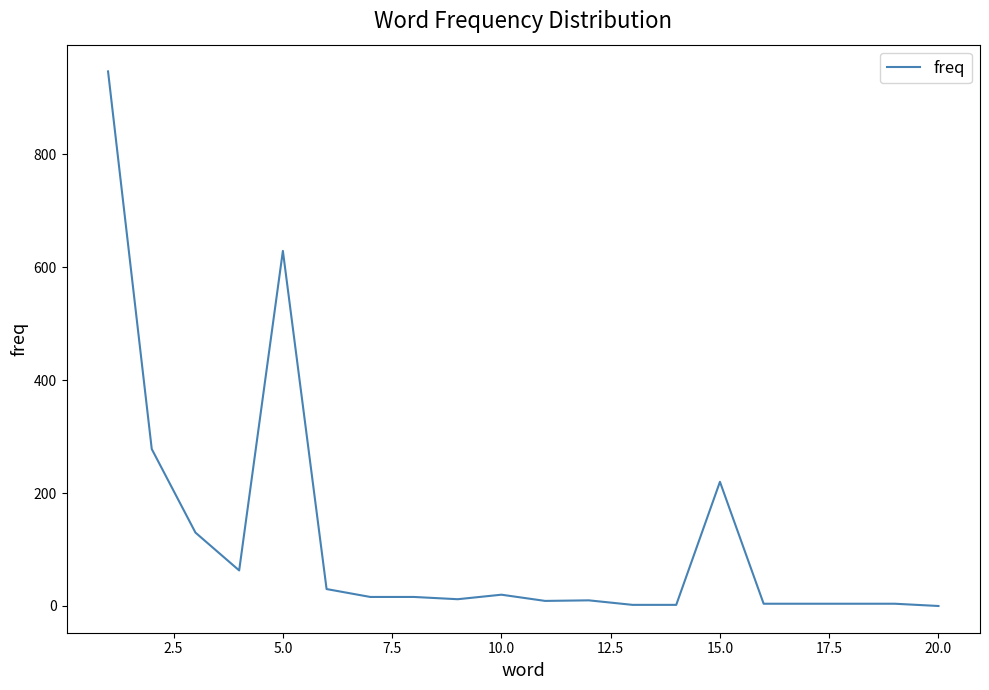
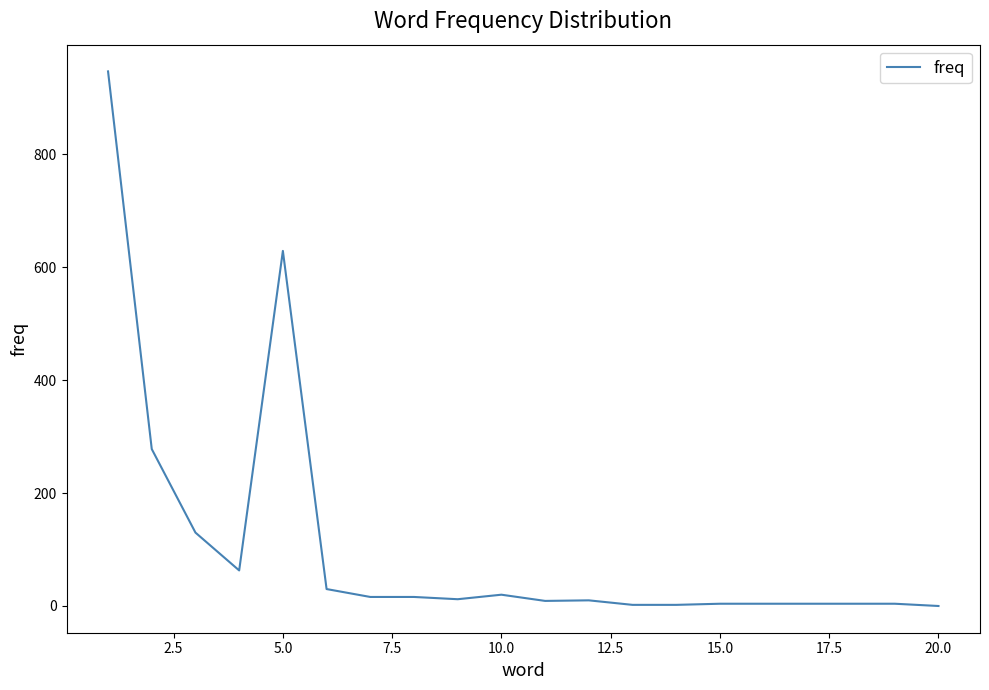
  {
    "5.0": 630,
    "10.0": 20,
-   "15.0": 220,
+   "15.0": 0,
    "20.0": 0
  }
